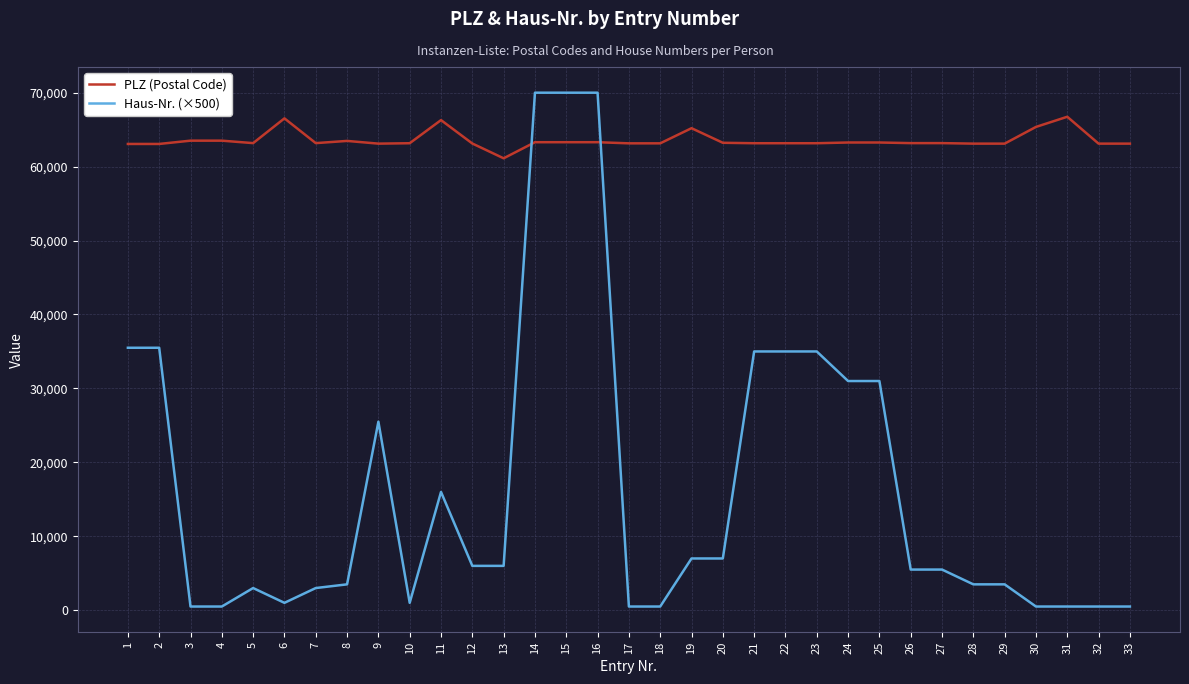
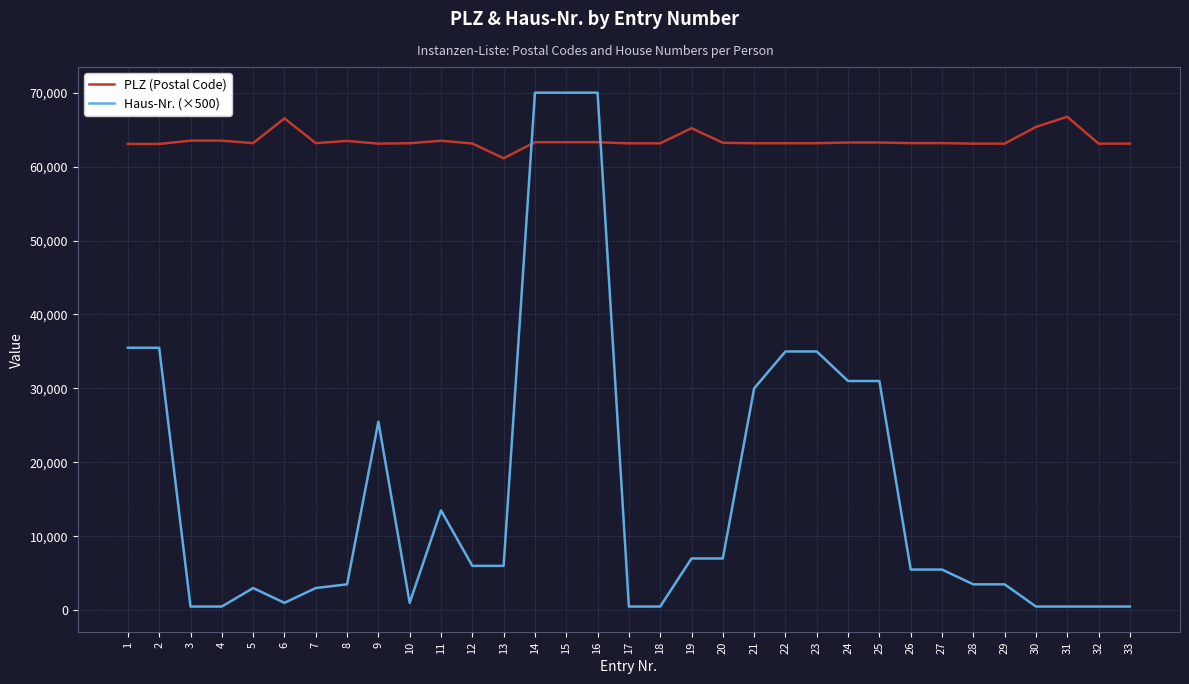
  {
    "PLZ (Postal Code)": {
      "1": "63,000",
      "2": "63,000",
      "3": "64,000",
      "4": "64,000",
      "5": "63,000",
      "6": "67,000",
      "7": "63,000",
      "8": "63,000",
      "9": "63,000",
      "10": "63,000",
-     "11": "66,000",
+     "11": "64,000",
      "12": "63,000",
      "13": "61,000",
      "14": "63,000",
      "15": "63,000",
      "16": "63,000",
      "17": "63,000",
      "18": "63,000",
      "19": "65,000",
      "20": "63,000",
      "21": "63,000",
      "22": "63,000",
      "23": "63,000",
      "24": "63,000",
      "25": "63,000",
      "26": "63,000",
      "27": "63,000",
      "28": "63,000",
      "29": "63,000",
      "30": "65,000",
      "31": "67,000",
      "32": "63,000",
      "33": "63,000"
    },
    "Haus-Nr. (×500)": {
      "1": "36,000",
      "2": "36,000",
      "3": "1,000",
      "4": "1,000",
      "5": "3,000",
      "6": "1,000",
      "7": "3,000",
      "8": "4,000",
      "9": "26,000",
      "10": "1,000",
-     "11": "16,000",
+     "11": "14,000",
      "12": "6,000",
      "13": "6,000",
      "14": "70,000",
      "15": "70,000",
      "16": "70,000",
      "17": "1,000",
      "18": "1,000",
      "19": "7,000",
      "20": "7,000",
-     "21": "35,000",
+     "21": "30,000",
      "22": "35,000",
      "23": "35,000",
      "24": "31,000",
      "25": "31,000",
      "26": "6,000",
      "27": "6,000",
      "28": "4,000",
      "29": "4,000",
      "30": "1,000",
      "31": "1,000",
      "32": "1,000",
      "33": "1,000"
    }
  }
